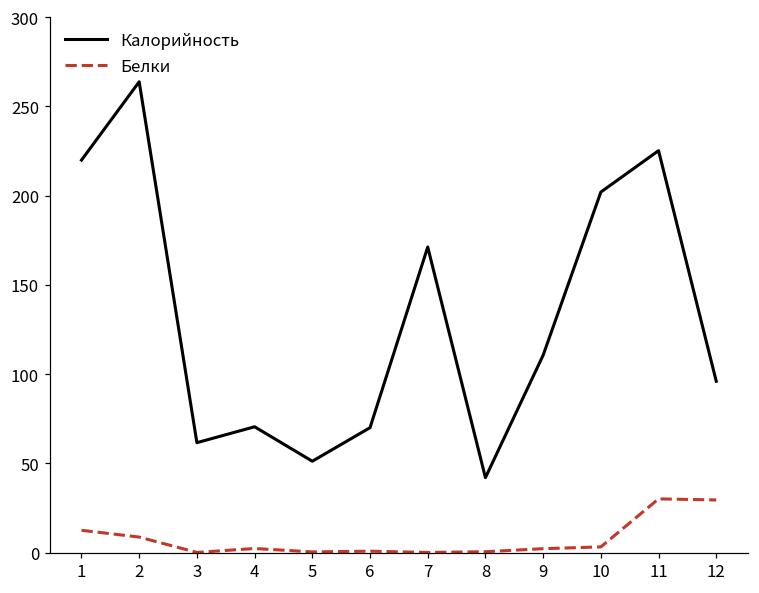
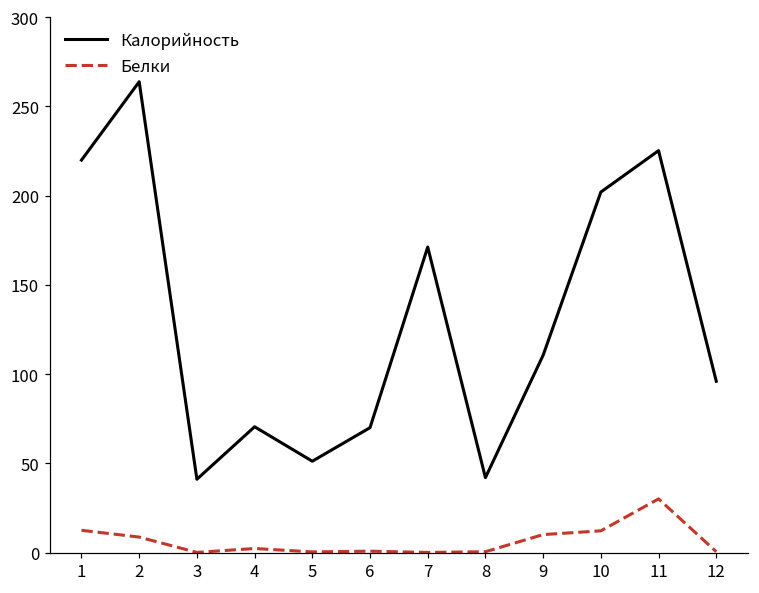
  {
    "Калорийность": {
      "1": 220,
      "2": 264,
-     "3": 62,
+     "3": 41,
      "4": 71,
      "5": 51,
      "6": 70,
      "7": 171,
      "8": 42,
      "9": 111,
      "10": 202,
      "11": 225,
      "12": 96
    },
    "Белки": {
      "1": 13,
      "2": 9,
      "3": 0,
      "4": 2,
      "5": 0,
      "6": 1,
      "7": 0,
      "8": 1,
-     "9": 2,
-     "10": 3,
+     "9": 10,
+     "10": 12,
      "11": 30,
-     "12": 30
+     "12": 1
    }
  }
